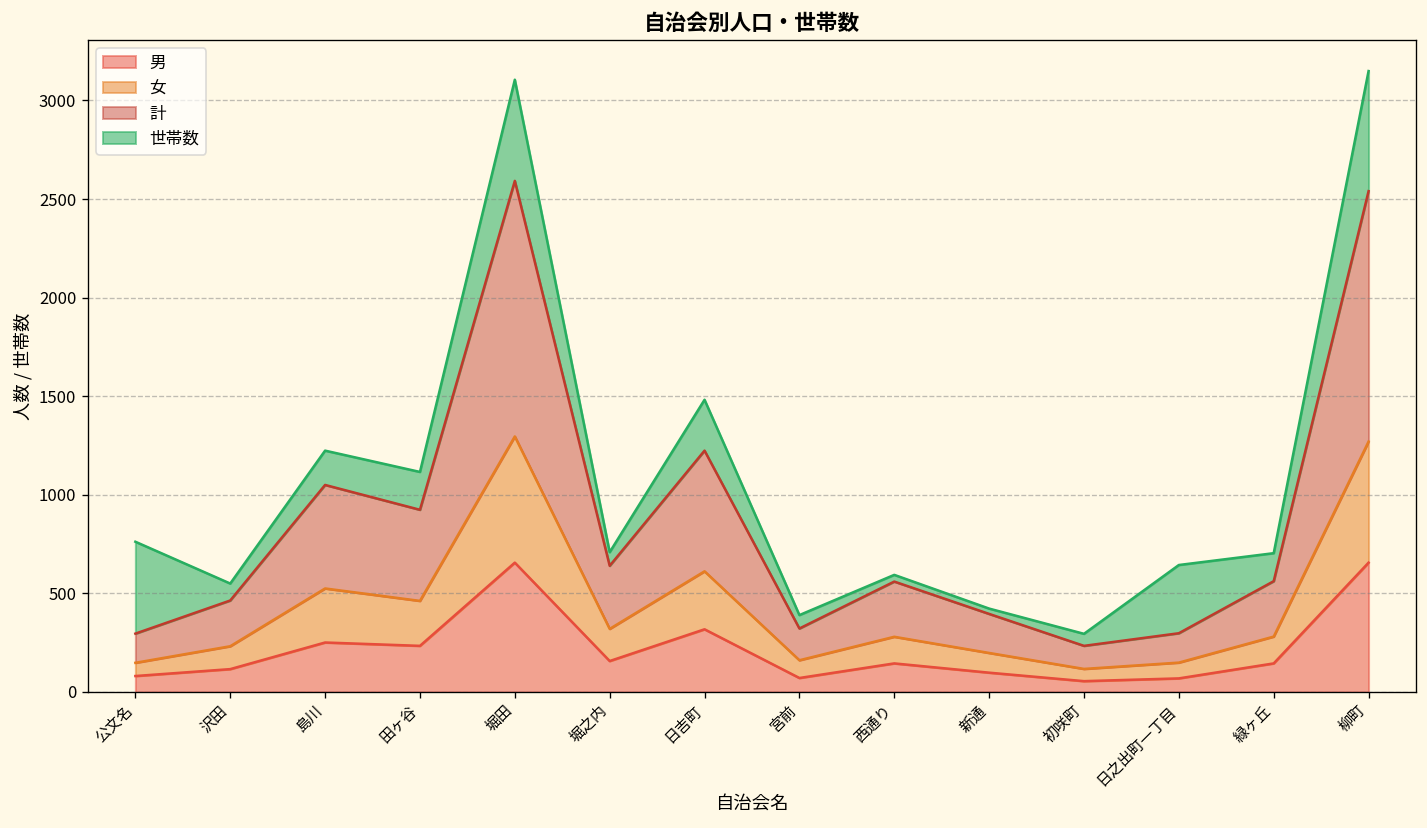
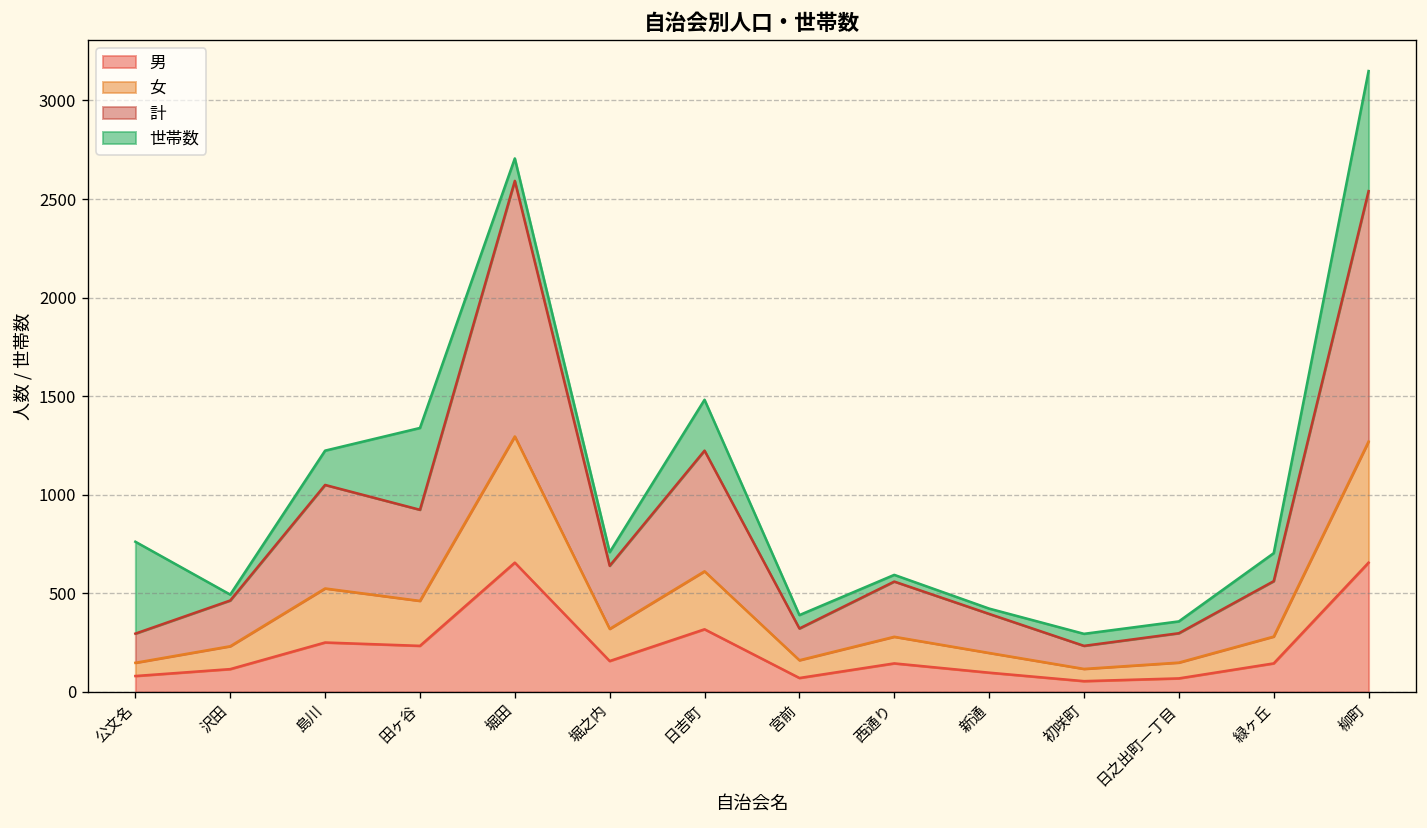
  {
    "世帯数": {
      "公文名": 470,
-     "沢田": 90,
+     "沢田": 30,
      "島川": 170,
-     "田ヶ谷": 190,
-     "堀田": 510,
+     "田ヶ谷": 420,
+     "堀田": 110,
      "堀之内": 70,
      "日吉町": 260,
      "宮前": 70,
      "西通り": 30,
      "新通": 30,
      "初咲町": 60,
-     "日之出町一丁目": 350,
+     "日之出町一丁目": 60,
      "緑ヶ丘": 140,
      "柳町": 610
    }
  }
